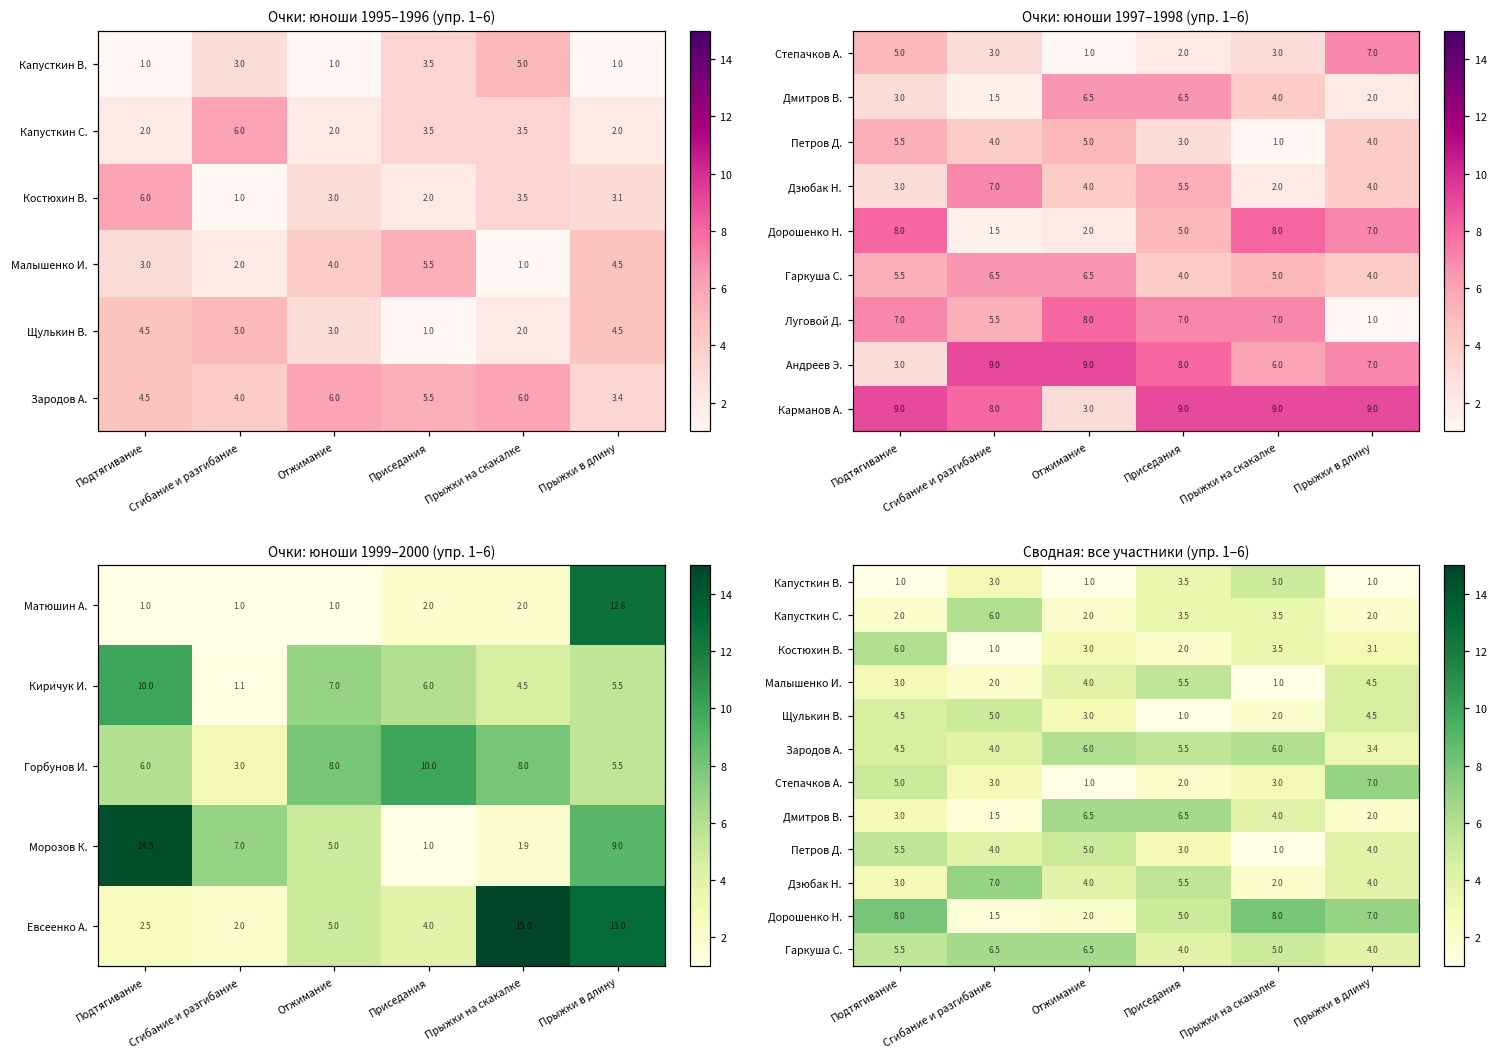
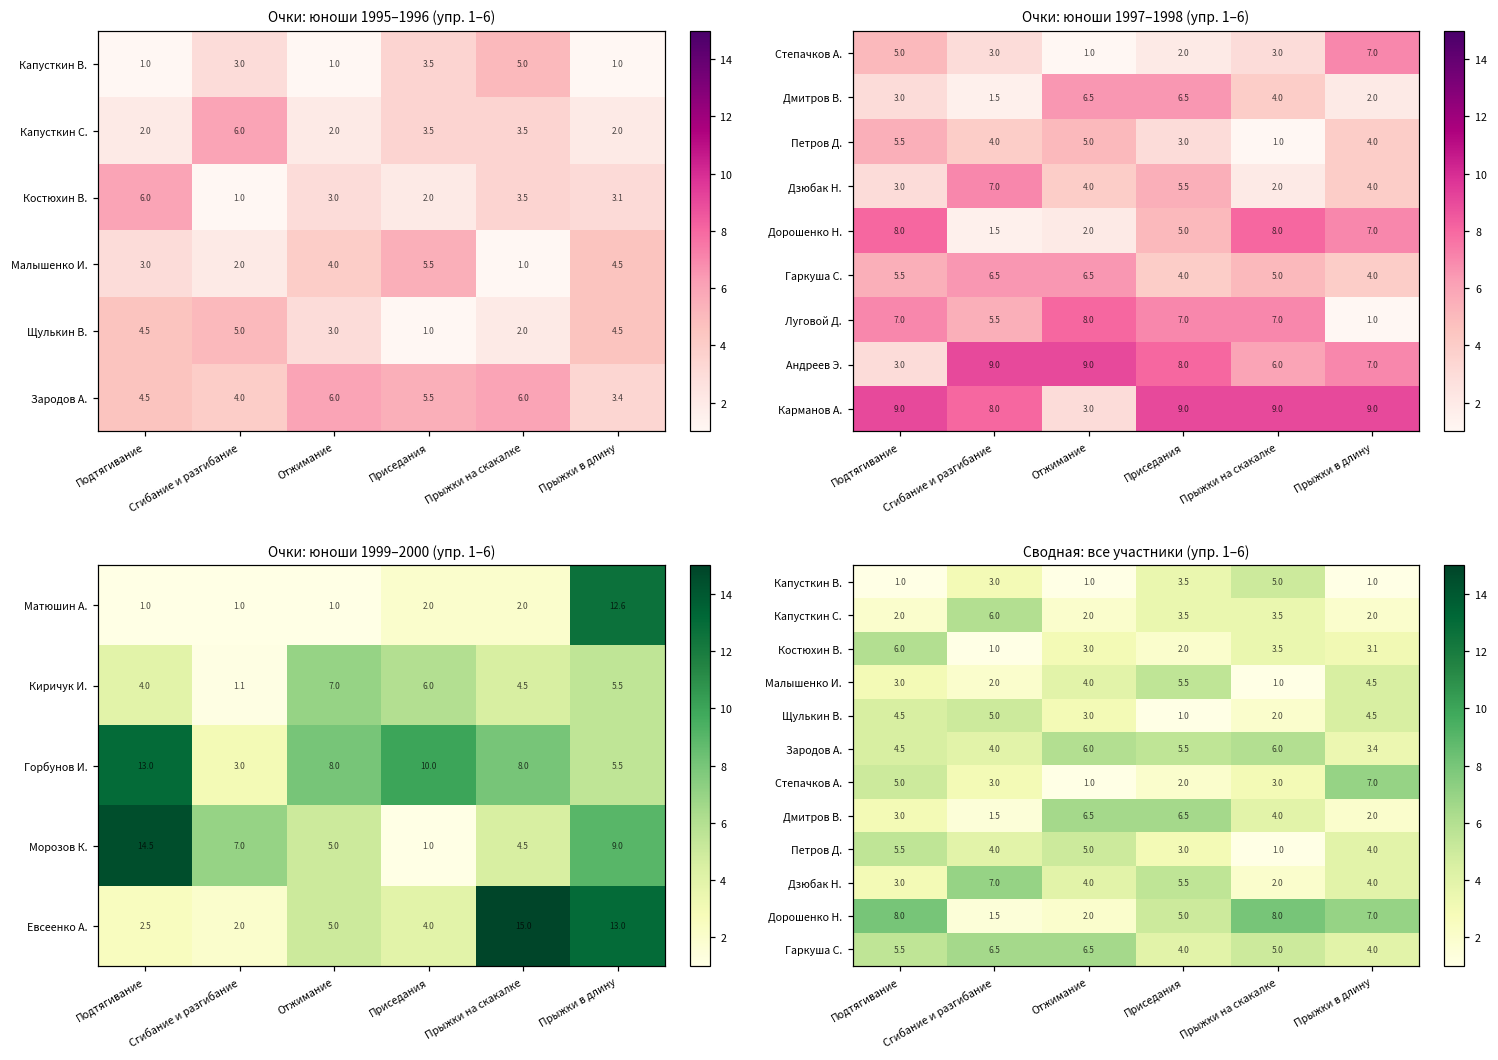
  {
    "Очки: юноши 1995–1996 (упр. 1–6)": {
      "Капусткин В.": {
        "Подтягивание": 1.0,
        "Сгибание и разгибание": 3.0,
        "Отжимание": 1.0,
        "Приседания": 3.5,
        "Прыжки на скакалке": 5.0,
        "Прыжки в длину": 1.0
      },
      "Капусткин С.": {
        "Подтягивание": 2.0,
        "Сгибание и разгибание": 6.0,
        "Отжимание": 2.0,
        "Приседания": 3.5,
        "Прыжки на скакалке": 3.5,
        "Прыжки в длину": 2.0
      },
      "Костюхин В.": {
        "Подтягивание": 6.0,
        "Сгибание и разгибание": 1.0,
        "Отжимание": 3.0,
        "Приседания": 2.0,
        "Прыжки на скакалке": 3.5,
        "Прыжки в длину": 3.1
      },
      "Малышенко И.": {
        "Подтягивание": 3.0,
        "Сгибание и разгибание": 2.0,
        "Отжимание": 4.0,
        "Приседания": 5.5,
        "Прыжки на скакалке": 1.0,
        "Прыжки в длину": 4.5
      },
      "Щулькин В.": {
        "Подтягивание": 4.5,
        "Сгибание и разгибание": 5.0,
        "Отжимание": 3.0,
        "Приседания": 1.0,
        "Прыжки на скакалке": 2.0,
        "Прыжки в длину": 4.5
      },
      "Зародов А.": {
        "Подтягивание": 4.5,
        "Сгибание и разгибание": 4.0,
        "Отжимание": 6.0,
        "Приседания": 5.5,
        "Прыжки на скакалке": 6.0,
        "Прыжки в длину": 3.4
      }
    },
    "Очки: юноши 1997–1998 (упр. 1–6)": {
      "Степачков А.": {
        "Подтягивание": 5.0,
        "Сгибание и разгибание": 3.0,
        "Отжимание": 1.0,
        "Приседания": 2.0,
        "Прыжки на скакалке": 3.0,
        "Прыжки в длину": 7.0
      },
      "Дмитров В.": {
        "Подтягивание": 3.0,
        "Сгибание и разгибание": 1.5,
        "Отжимание": 6.5,
        "Приседания": 6.5,
        "Прыжки на скакалке": 4.0,
        "Прыжки в длину": 2.0
      },
      "Петров Д.": {
        "Подтягивание": 5.5,
        "Сгибание и разгибание": 4.0,
        "Отжимание": 5.0,
        "Приседания": 3.0,
        "Прыжки на скакалке": 1.0,
        "Прыжки в длину": 4.0
      },
      "Дзюбак Н.": {
        "Подтягивание": 3.0,
        "Сгибание и разгибание": 7.0,
        "Отжимание": 4.0,
        "Приседания": 5.5,
        "Прыжки на скакалке": 2.0,
        "Прыжки в длину": 4.0
      },
      "Дорошенко Н.": {
        "Подтягивание": 8.0,
        "Сгибание и разгибание": 1.5,
        "Отжимание": 2.0,
        "Приседания": 5.0,
        "Прыжки на скакалке": 8.0,
        "Прыжки в длину": 7.0
      },
      "Гаркуша С.": {
        "Подтягивание": 5.5,
        "Сгибание и разгибание": 6.5,
        "Отжимание": 6.5,
        "Приседания": 4.0,
        "Прыжки на скакалке": 5.0,
        "Прыжки в длину": 4.0
      },
      "Луговой Д.": {
        "Подтягивание": 7.0,
        "Сгибание и разгибание": 5.5,
        "Отжимание": 8.0,
        "Приседания": 7.0,
        "Прыжки на скакалке": 7.0,
        "Прыжки в длину": 1.0
      },
      "Андреев Э.": {
        "Подтягивание": 3.0,
        "Сгибание и разгибание": 9.0,
        "Отжимание": 9.0,
        "Приседания": 8.0,
        "Прыжки на скакалке": 6.0,
        "Прыжки в длину": 7.0
      },
      "Карманов А.": {
        "Подтягивание": 9.0,
        "Сгибание и разгибание": 8.0,
        "Отжимание": 3.0,
        "Приседания": 9.0,
        "Прыжки на скакалке": 9.0,
        "Прыжки в длину": 9.0
      }
    },
    "Очки: юноши 1999–2000 (упр. 1–6)": {
      "Матюшин А.": {
        "Подтягивание": 1.0,
        "Сгибание и разгибание": 1.0,
        "Отжимание": 1.0,
        "Приседания": 2.0,
        "Прыжки на скакалке": 2.0,
        "Прыжки в длину": 12.6
      },
      "Киричук И.": {
-       "Подтягивание": 10.0,
+       "Подтягивание": 4.0,
        "Сгибание и разгибание": 1.1,
        "Отжимание": 7.0,
        "Приседания": 6.0,
        "Прыжки на скакалке": 4.5,
        "Прыжки в длину": 5.5
      },
      "Горбунов И.": {
-       "Подтягивание": 6.0,
+       "Подтягивание": 13.0,
        "Сгибание и разгибание": 3.0,
        "Отжимание": 8.0,
        "Приседания": 10.0,
        "Прыжки на скакалке": 8.0,
        "Прыжки в длину": 5.5
      },
      "Морозов К.": {
        "Подтягивание": 14.5,
        "Сгибание и разгибание": 7.0,
        "Отжимание": 5.0,
        "Приседания": 1.0,
-       "Прыжки на скакалке": 1.9,
+       "Прыжки на скакалке": 4.5,
        "Прыжки в длину": 9.0
      },
      "Евсеенко А.": {
        "Подтягивание": 2.5,
        "Сгибание и разгибание": 2.0,
        "Отжимание": 5.0,
        "Приседания": 4.0,
        "Прыжки на скакалке": 15.0,
        "Прыжки в длину": 13.0
      }
    },
    "Сводная: все участники (упр. 1–6)": {
      "Капусткин В.": {
        "Подтягивание": 1.0,
        "Сгибание и разгибание": 3.0,
        "Отжимание": 1.0,
        "Приседания": 3.5,
        "Прыжки на скакалке": 5.0,
        "Прыжки в длину": 1.0
      },
      "Капусткин С.": {
        "Подтягивание": 2.0,
        "Сгибание и разгибание": 6.0,
        "Отжимание": 2.0,
        "Приседания": 3.5,
        "Прыжки на скакалке": 3.5,
        "Прыжки в длину": 2.0
      },
      "Костюхин В.": {
        "Подтягивание": 6.0,
        "Сгибание и разгибание": 1.0,
        "Отжимание": 3.0,
        "Приседания": 2.0,
        "Прыжки на скакалке": 3.5,
        "Прыжки в длину": 3.1
      },
      "Малышенко И.": {
        "Подтягивание": 3.0,
        "Сгибание и разгибание": 2.0,
        "Отжимание": 4.0,
        "Приседания": 5.5,
        "Прыжки на скакалке": 1.0,
        "Прыжки в длину": 4.5
      },
      "Щулькин В.": {
        "Подтягивание": 4.5,
        "Сгибание и разгибание": 5.0,
        "Отжимание": 3.0,
        "Приседания": 1.0,
        "Прыжки на скакалке": 2.0,
        "Прыжки в длину": 4.5
      },
      "Зародов А.": {
        "Подтягивание": 4.5,
        "Сгибание и разгибание": 4.0,
        "Отжимание": 6.0,
        "Приседания": 5.5,
        "Прыжки на скакалке": 6.0,
        "Прыжки в длину": 3.4
      },
      "Степачков А.": {
        "Подтягивание": 5.0,
        "Сгибание и разгибание": 3.0,
        "Отжимание": 1.0,
        "Приседания": 2.0,
        "Прыжки на скакалке": 3.0,
        "Прыжки в длину": 7.0
      },
      "Дмитров В.": {
        "Подтягивание": 3.0,
        "Сгибание и разгибание": 1.5,
        "Отжимание": 6.5,
        "Приседания": 6.5,
        "Прыжки на скакалке": 4.0,
        "Прыжки в длину": 2.0
      },
      "Петров Д.": {
        "Подтягивание": 5.5,
        "Сгибание и разгибание": 4.0,
        "Отжимание": 5.0,
        "Приседания": 3.0,
        "Прыжки на скакалке": 1.0,
        "Прыжки в длину": 4.0
      },
      "Дзюбак Н.": {
        "Подтягивание": 3.0,
        "Сгибание и разгибание": 7.0,
        "Отжимание": 4.0,
        "Приседания": 5.5,
        "Прыжки на скакалке": 2.0,
        "Прыжки в длину": 4.0
      },
      "Дорошенко Н.": {
        "Подтягивание": 8.0,
        "Сгибание и разгибание": 1.5,
        "Отжимание": 2.0,
        "Приседания": 5.0,
        "Прыжки на скакалке": 8.0,
        "Прыжки в длину": 7.0
      },
      "Гаркуша С.": {
        "Подтягивание": 5.5,
        "Сгибание и разгибание": 6.5,
        "Отжимание": 6.5,
        "Приседания": 4.0,
        "Прыжки на скакалке": 5.0,
        "Прыжки в длину": 4.0
      }
    }
  }
